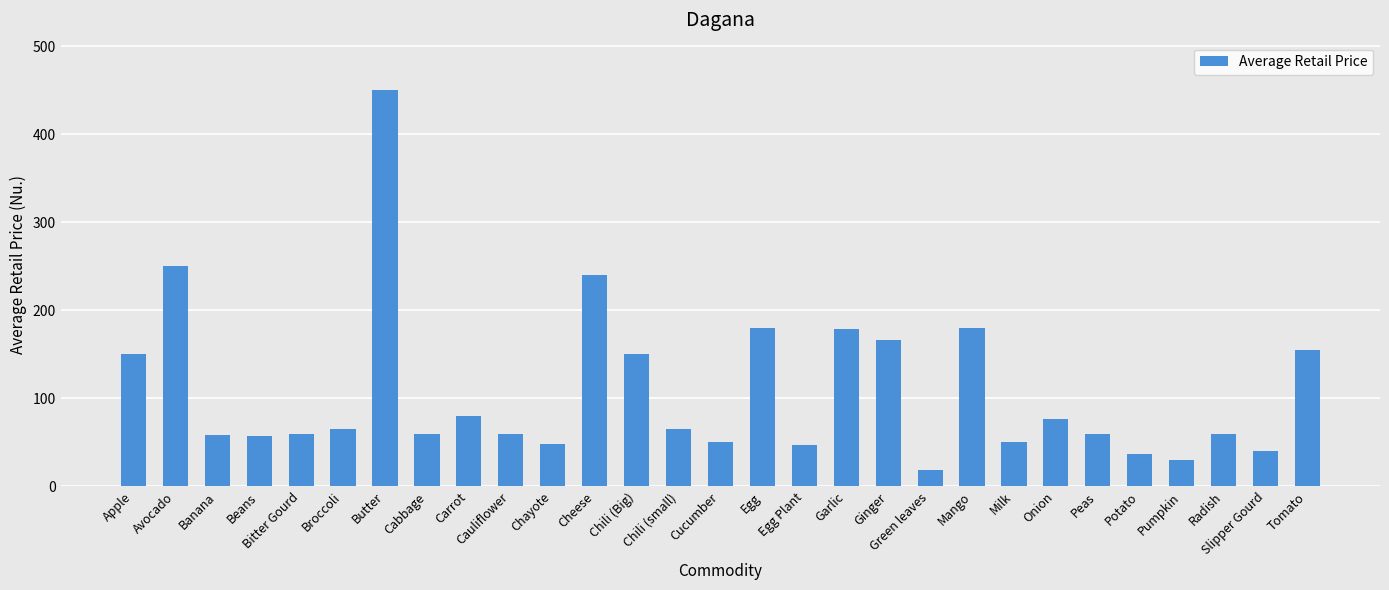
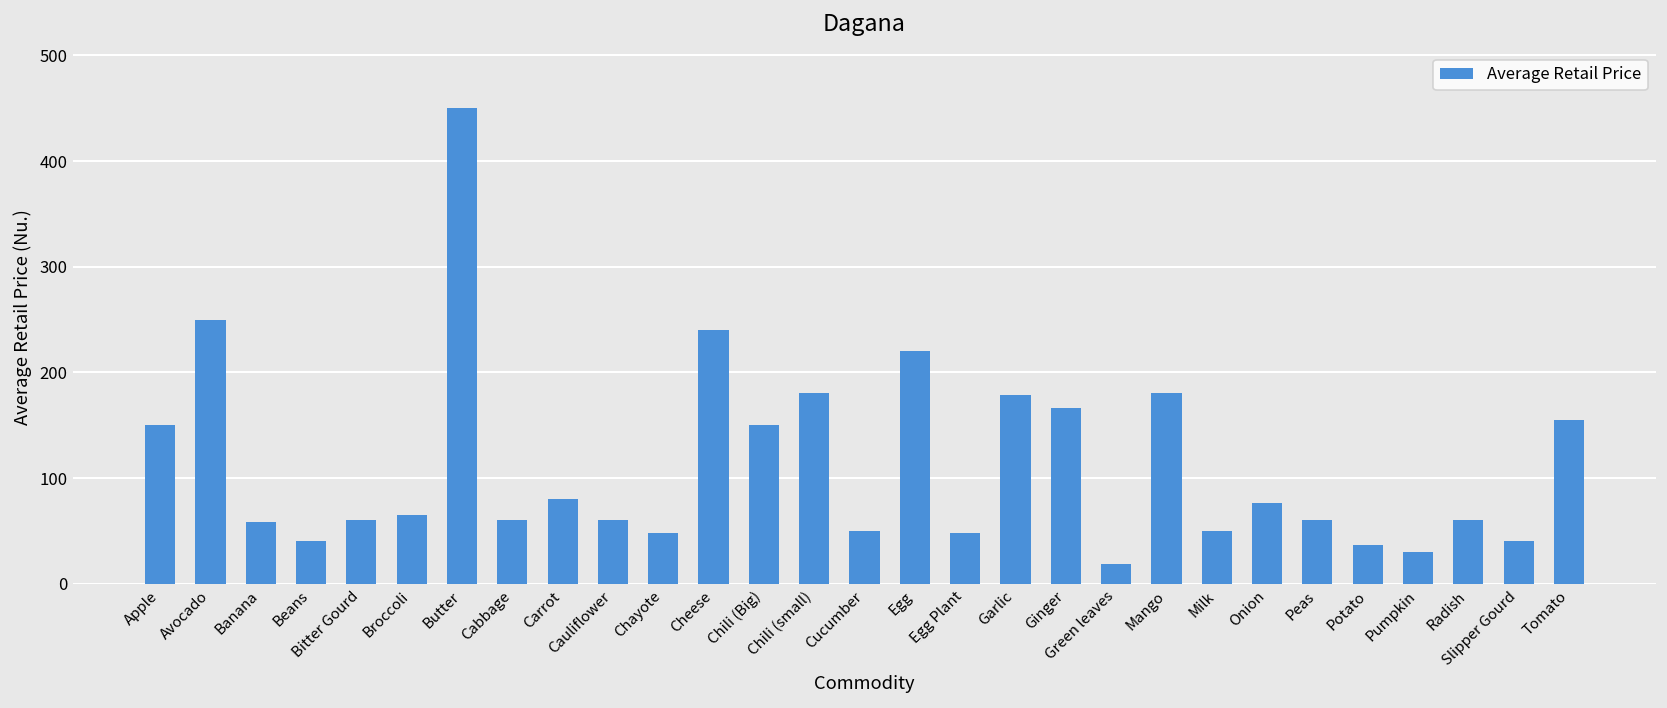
  {
    "Apple": 150,
    "Avocado": 250,
    "Banana": 60,
-   "Beans": 60,
+   "Beans": 40,
    "Bitter Gourd": 60,
    "Broccoli": 70,
    "Butter": 450,
    "Cabbage": 60,
    "Carrot": 80,
    "Cauliflower": 60,
    "Chayote": 50,
    "Cheese": 240,
    "Chili (Big)": 150,
-   "Chili (small)": 70,
+   "Chili (small)": 180,
    "Cucumber": 50,
-   "Egg": 180,
+   "Egg": 220,
    "Egg Plant": 50,
    "Garlic": 180,
    "Ginger": 170,
    "Green leaves": 20,
    "Mango": 180,
    "Milk": 50,
    "Onion": 80,
    "Peas": 60,
    "Potato": 40,
    "Pumpkin": 30,
    "Radish": 60,
    "Slipper Gourd": 40,
    "Tomato": 160
  }
